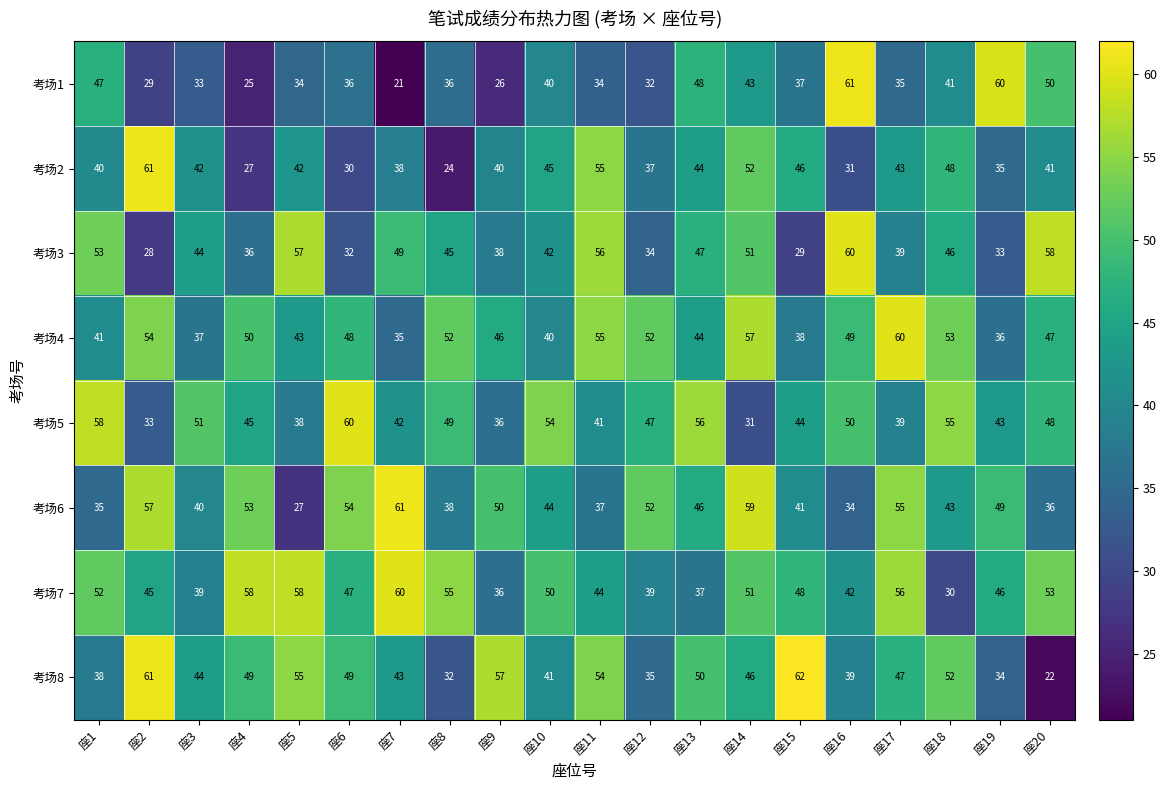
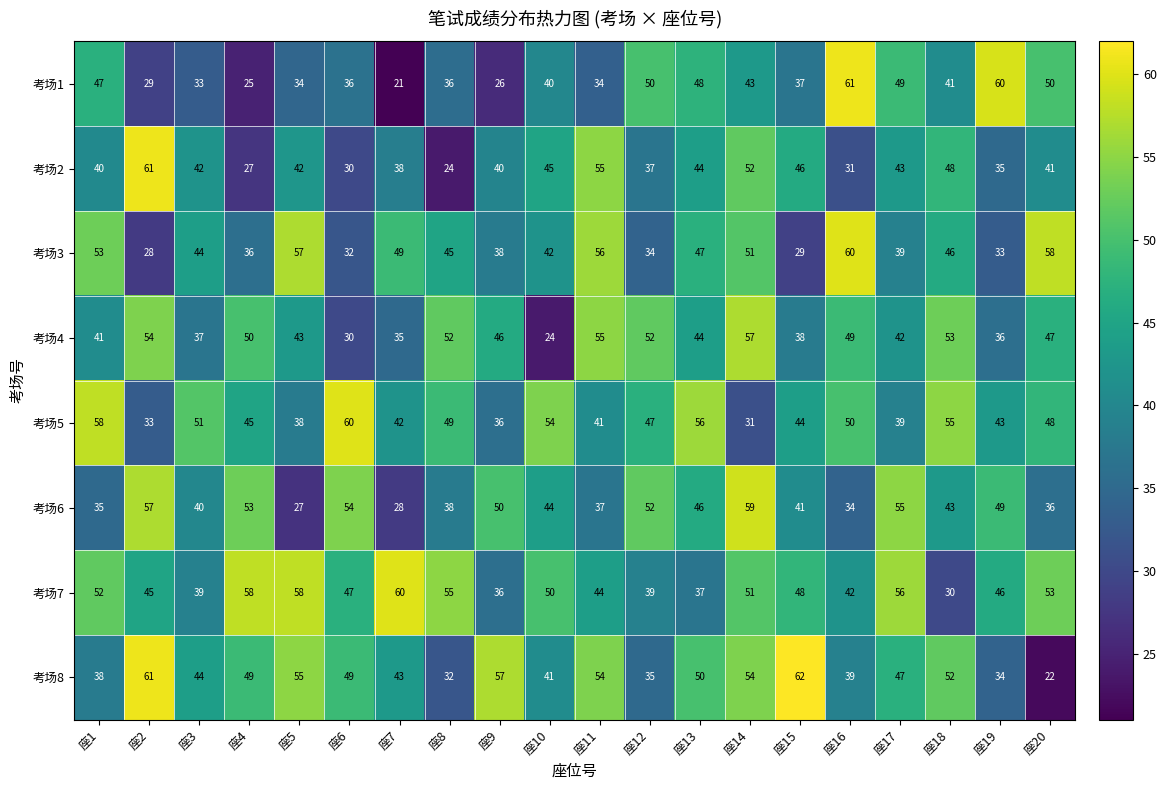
  {
    "考场1": {
      "座1": 47,
      "座2": 29,
      "座3": 33,
      "座4": 25,
      "座5": 34,
      "座6": 36,
      "座7": 21,
      "座8": 36,
      "座9": 26,
      "座10": 40,
      "座11": 34,
-     "座12": 32,
+     "座12": 50,
      "座13": 48,
      "座14": 43,
      "座15": 37,
      "座16": 61,
-     "座17": 35,
+     "座17": 49,
      "座18": 41,
      "座19": 60,
      "座20": 50
    },
    "考场2": {
      "座1": 40,
      "座2": 61,
      "座3": 42,
      "座4": 27,
      "座5": 42,
      "座6": 30,
      "座7": 38,
      "座8": 24,
      "座9": 40,
      "座10": 45,
      "座11": 55,
      "座12": 37,
      "座13": 44,
      "座14": 52,
      "座15": 46,
      "座16": 31,
      "座17": 43,
      "座18": 48,
      "座19": 35,
      "座20": 41
    },
    "考场3": {
      "座1": 53,
      "座2": 28,
      "座3": 44,
      "座4": 36,
      "座5": 57,
      "座6": 32,
      "座7": 49,
      "座8": 45,
      "座9": 38,
      "座10": 42,
      "座11": 56,
      "座12": 34,
      "座13": 47,
      "座14": 51,
      "座15": 29,
      "座16": 60,
      "座17": 39,
      "座18": 46,
      "座19": 33,
      "座20": 58
    },
    "考场4": {
      "座1": 41,
      "座2": 54,
      "座3": 37,
      "座4": 50,
      "座5": 43,
-     "座6": 48,
+     "座6": 30,
      "座7": 35,
      "座8": 52,
      "座9": 46,
-     "座10": 40,
+     "座10": 24,
      "座11": 55,
      "座12": 52,
      "座13": 44,
      "座14": 57,
      "座15": 38,
      "座16": 49,
-     "座17": 60,
+     "座17": 42,
      "座18": 53,
      "座19": 36,
      "座20": 47
    },
    "考场5": {
      "座1": 58,
      "座2": 33,
      "座3": 51,
      "座4": 45,
      "座5": 38,
      "座6": 60,
      "座7": 42,
      "座8": 49,
      "座9": 36,
      "座10": 54,
      "座11": 41,
      "座12": 47,
      "座13": 56,
      "座14": 31,
      "座15": 44,
      "座16": 50,
      "座17": 39,
      "座18": 55,
      "座19": 43,
      "座20": 48
    },
    "考场6": {
      "座1": 35,
      "座2": 57,
      "座3": 40,
      "座4": 53,
      "座5": 27,
      "座6": 54,
-     "座7": 61,
+     "座7": 28,
      "座8": 38,
      "座9": 50,
      "座10": 44,
      "座11": 37,
      "座12": 52,
      "座13": 46,
      "座14": 59,
      "座15": 41,
      "座16": 34,
      "座17": 55,
      "座18": 43,
      "座19": 49,
      "座20": 36
    },
    "考场7": {
      "座1": 52,
      "座2": 45,
      "座3": 39,
      "座4": 58,
      "座5": 58,
      "座6": 47,
      "座7": 60,
      "座8": 55,
      "座9": 36,
      "座10": 50,
      "座11": 44,
      "座12": 39,
      "座13": 37,
      "座14": 51,
      "座15": 48,
      "座16": 42,
      "座17": 56,
      "座18": 30,
      "座19": 46,
      "座20": 53
    },
    "考场8": {
      "座1": 38,
      "座2": 61,
      "座3": 44,
      "座4": 49,
      "座5": 55,
      "座6": 49,
      "座7": 43,
      "座8": 32,
      "座9": 57,
      "座10": 41,
      "座11": 54,
      "座12": 35,
      "座13": 50,
-     "座14": 46,
+     "座14": 54,
      "座15": 62,
      "座16": 39,
      "座17": 47,
      "座18": 52,
      "座19": 34,
      "座20": 22
    }
  }
